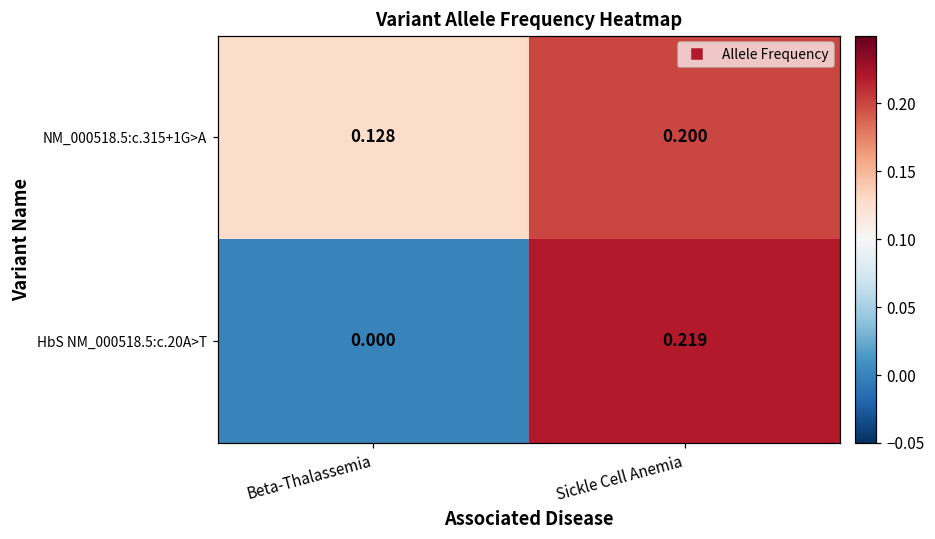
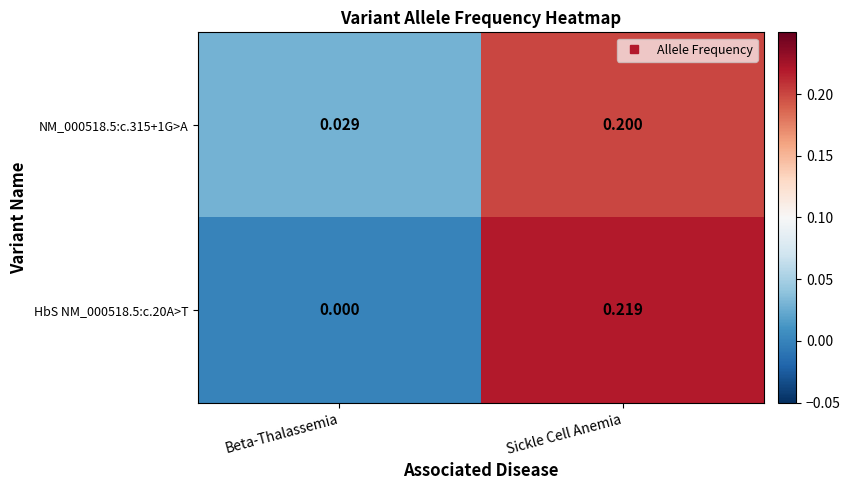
  {
    "NM_000518.5:c.315+1G>A": {
-     "Beta-Thalassemia": 0.128,
+     "Beta-Thalassemia": 0.029,
      "Sickle Cell Anemia": 0.200
    },
    "HbS NM_000518.5:c.20A>T": {
      "Beta-Thalassemia": 0.000,
      "Sickle Cell Anemia": 0.219
    }
  }
